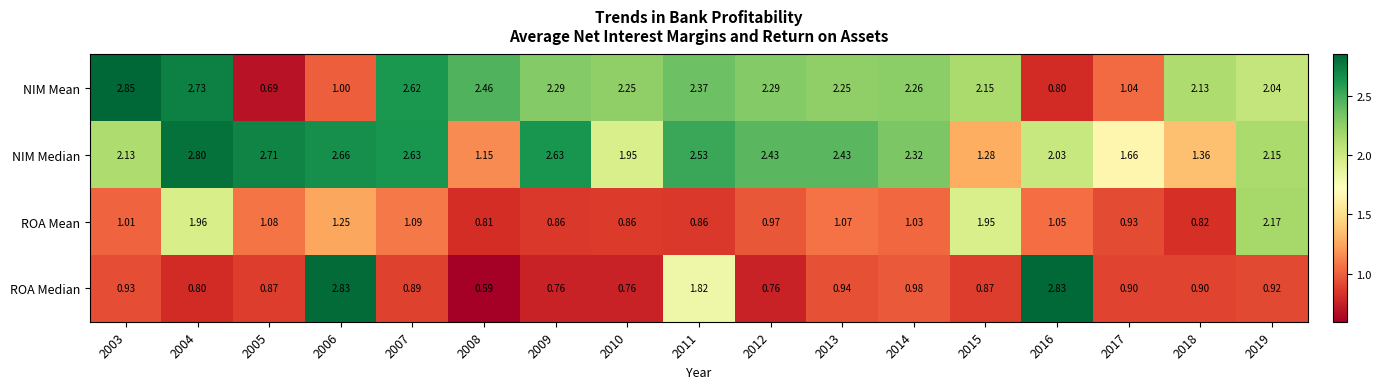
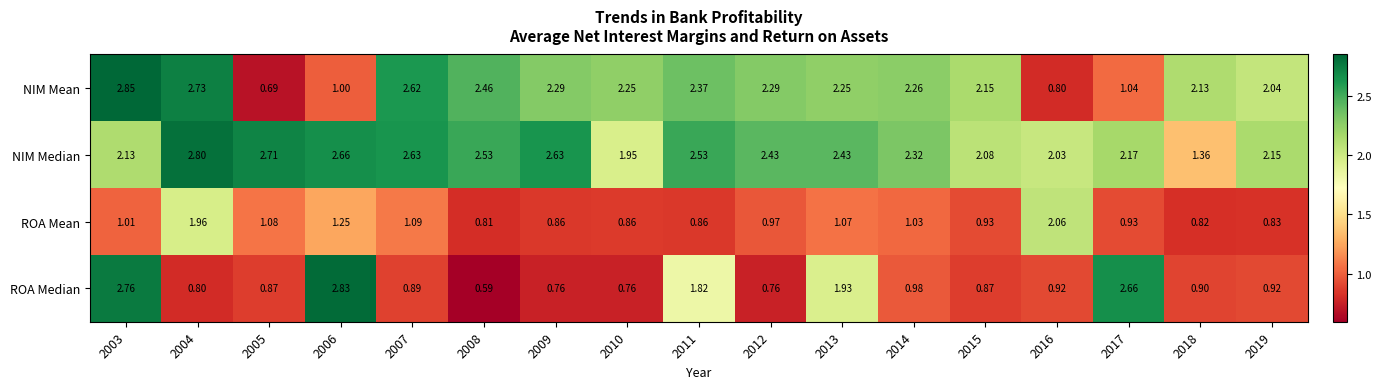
  {
    "NIM Mean": {
      "2003": 2.85,
      "2004": 2.73,
      "2005": 0.69,
      "2006": 1.00,
      "2007": 2.62,
      "2008": 2.46,
      "2009": 2.29,
      "2010": 2.25,
      "2011": 2.37,
      "2012": 2.29,
      "2013": 2.25,
      "2014": 2.26,
      "2015": 2.15,
      "2016": 0.80,
      "2017": 1.04,
      "2018": 2.13,
      "2019": 2.04
    },
    "NIM Median": {
      "2003": 2.13,
      "2004": 2.80,
      "2005": 2.71,
      "2006": 2.66,
      "2007": 2.63,
-     "2008": 1.15,
+     "2008": 2.53,
      "2009": 2.63,
      "2010": 1.95,
      "2011": 2.53,
      "2012": 2.43,
      "2013": 2.43,
      "2014": 2.32,
-     "2015": 1.28,
+     "2015": 2.08,
      "2016": 2.03,
-     "2017": 1.66,
+     "2017": 2.17,
      "2018": 1.36,
      "2019": 2.15
    },
    "ROA Mean": {
      "2003": 1.01,
      "2004": 1.96,
      "2005": 1.08,
      "2006": 1.25,
      "2007": 1.09,
      "2008": 0.81,
      "2009": 0.86,
      "2010": 0.86,
      "2011": 0.86,
      "2012": 0.97,
      "2013": 1.07,
      "2014": 1.03,
-     "2015": 1.95,
-     "2016": 1.05,
+     "2015": 0.93,
+     "2016": 2.06,
      "2017": 0.93,
      "2018": 0.82,
-     "2019": 2.17
+     "2019": 0.83
    },
    "ROA Median": {
-     "2003": 0.93,
+     "2003": 2.76,
      "2004": 0.80,
      "2005": 0.87,
      "2006": 2.83,
      "2007": 0.89,
      "2008": 0.59,
      "2009": 0.76,
      "2010": 0.76,
      "2011": 1.82,
      "2012": 0.76,
-     "2013": 0.94,
+     "2013": 1.93,
      "2014": 0.98,
      "2015": 0.87,
-     "2016": 2.83,
-     "2017": 0.90,
+     "2016": 0.92,
+     "2017": 2.66,
      "2018": 0.90,
      "2019": 0.92
    }
  }
